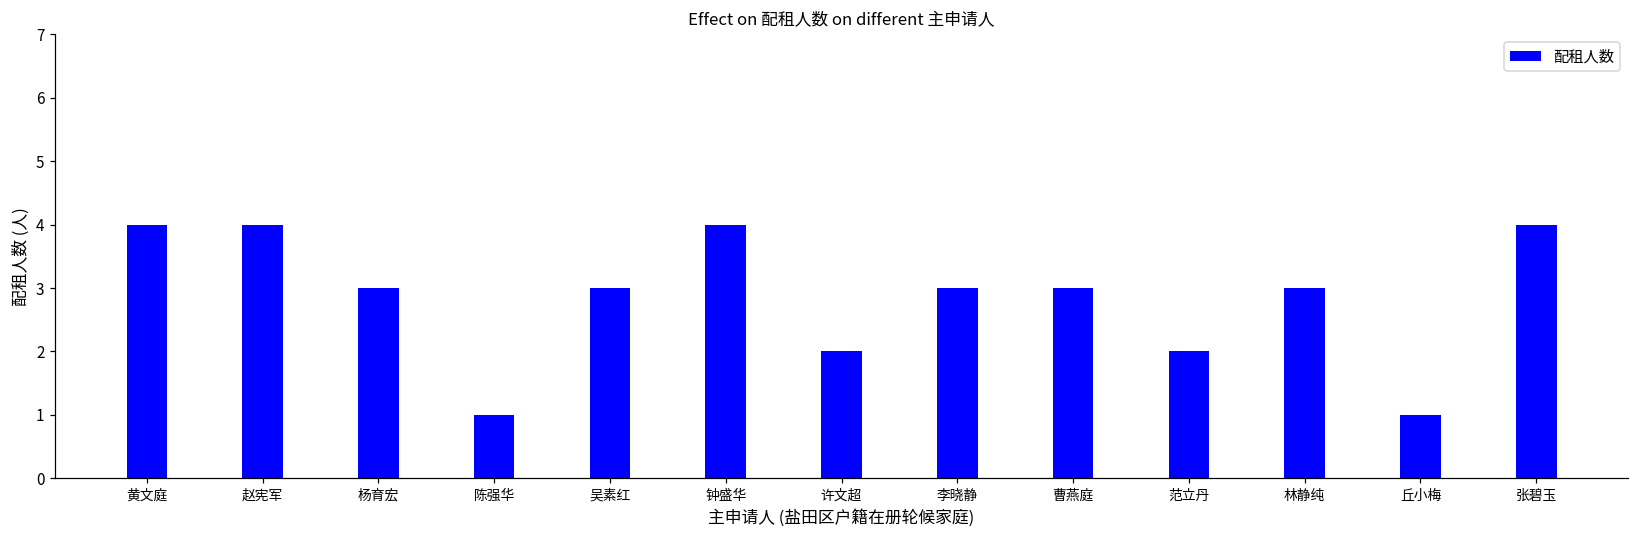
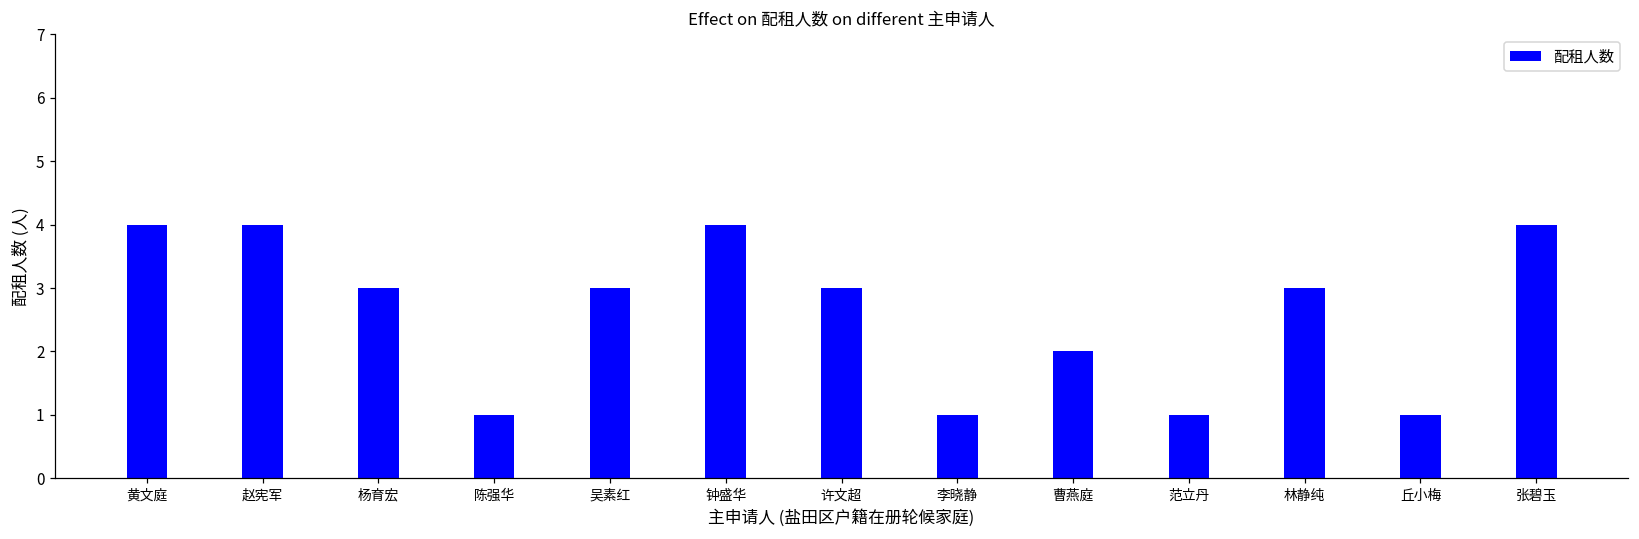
  {
    "黄文庭": 4,
    "赵宪军": 4,
    "杨育宏": 3,
    "陈强华": 1,
    "吴素红": 3,
    "钟盛华": 4,
-   "许文超": 2,
-   "李晓静": 3,
-   "曹燕庭": 3,
-   "范立丹": 2,
+   "许文超": 3,
+   "李晓静": 1,
+   "曹燕庭": 2,
+   "范立丹": 1,
    "林静纯": 3,
    "丘小梅": 1,
    "张碧玉": 4
  }
